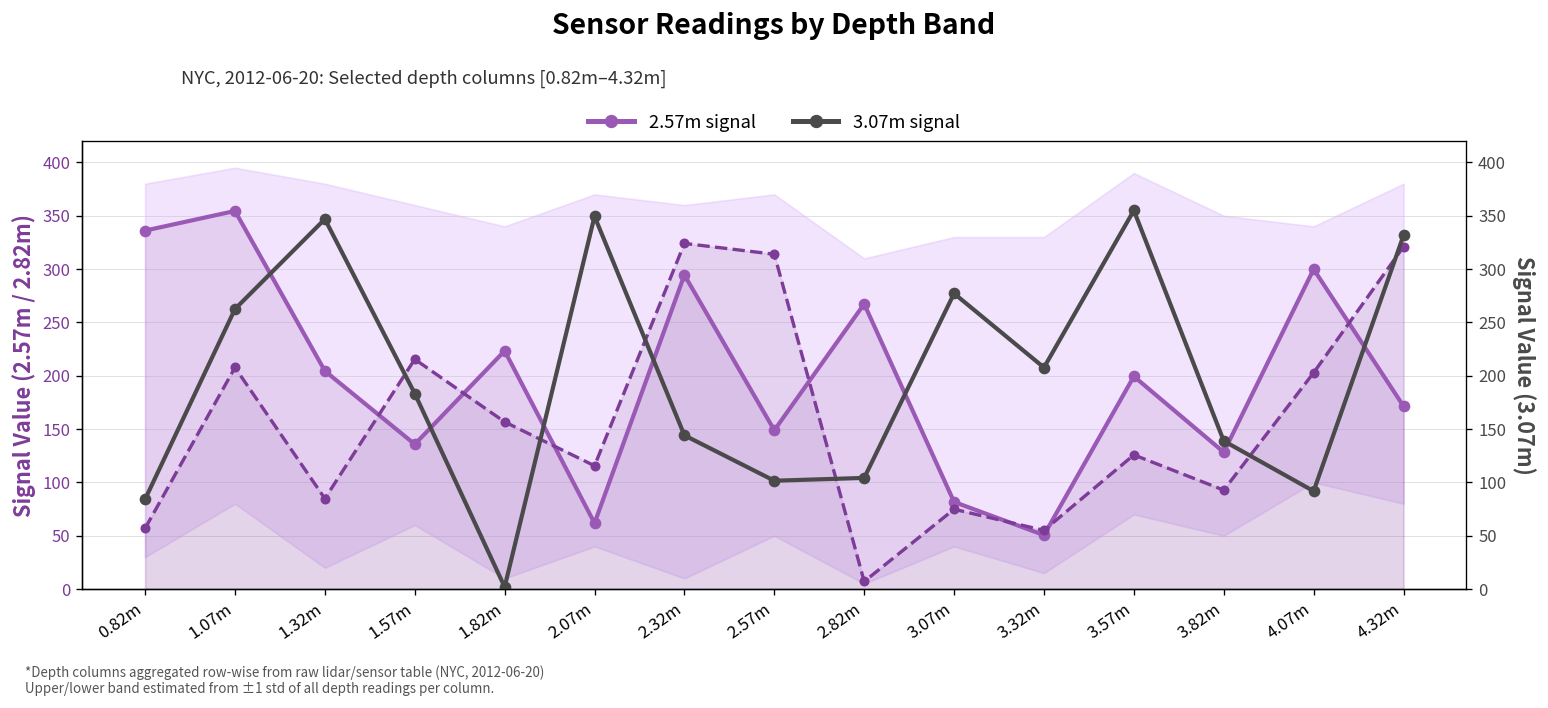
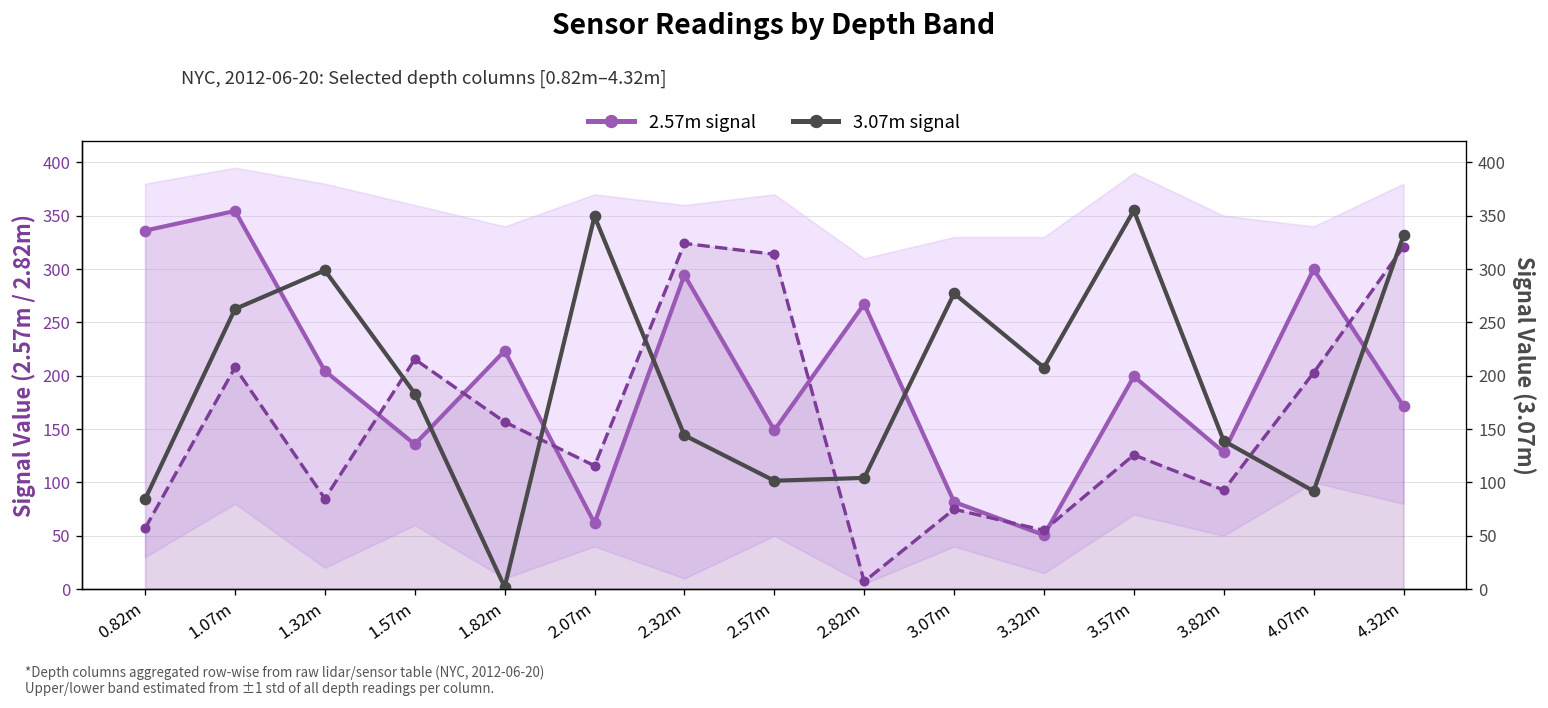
  {
    "3.07m signal": {
      "0.82m": 80,
      "1.07m": 260,
-     "1.32m": 350,
+     "1.32m": 300,
      "1.57m": 180,
      "1.82m": 0,
      "2.07m": 350,
      "2.32m": 140,
      "2.57m": 100,
      "2.82m": 100,
      "3.07m": 280,
      "3.32m": 210,
      "3.57m": 350,
      "3.82m": 140,
      "4.07m": 90,
      "4.32m": 330
    }
  }
